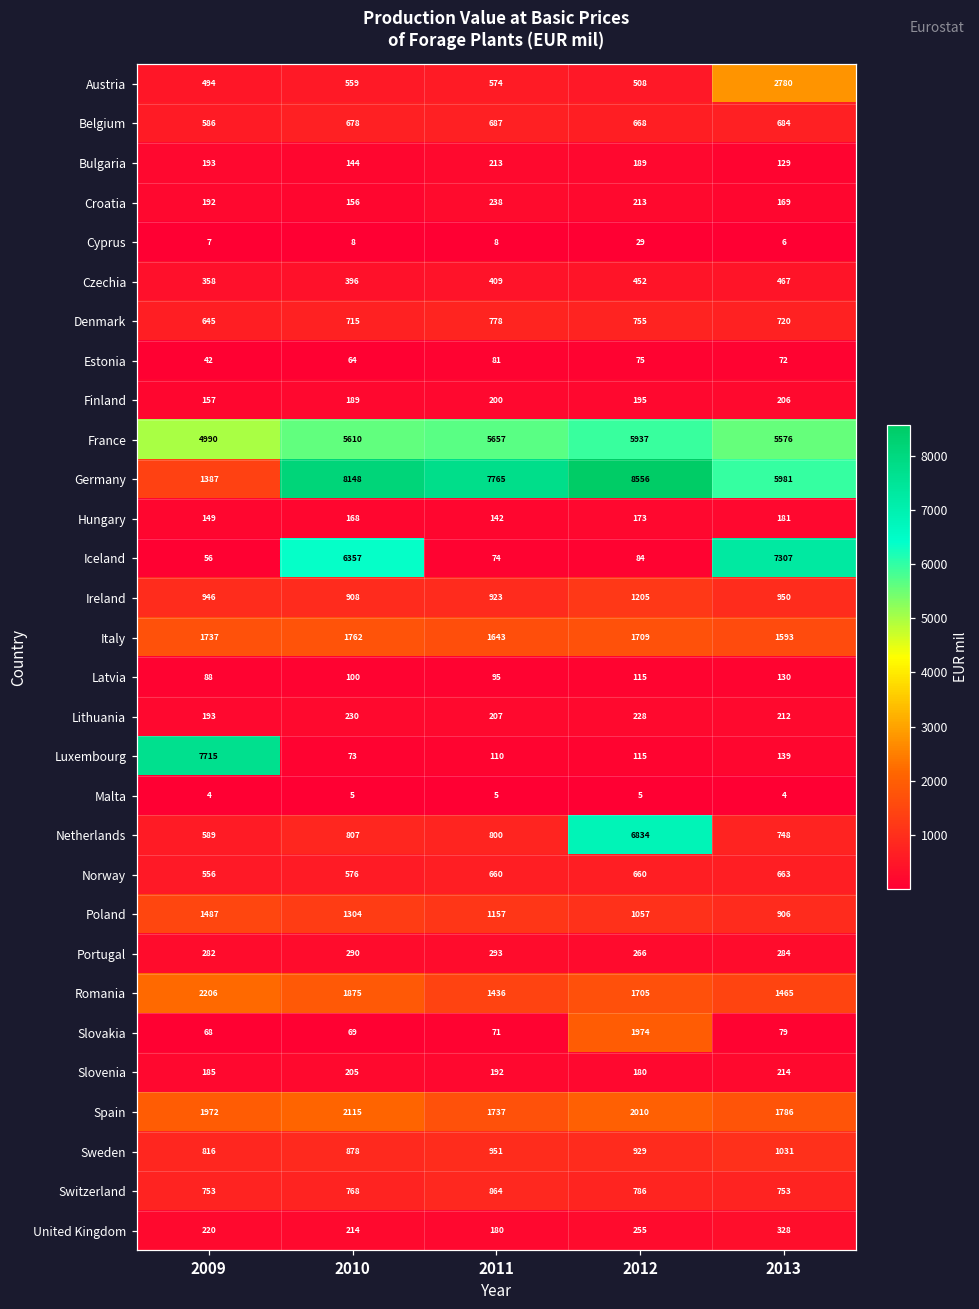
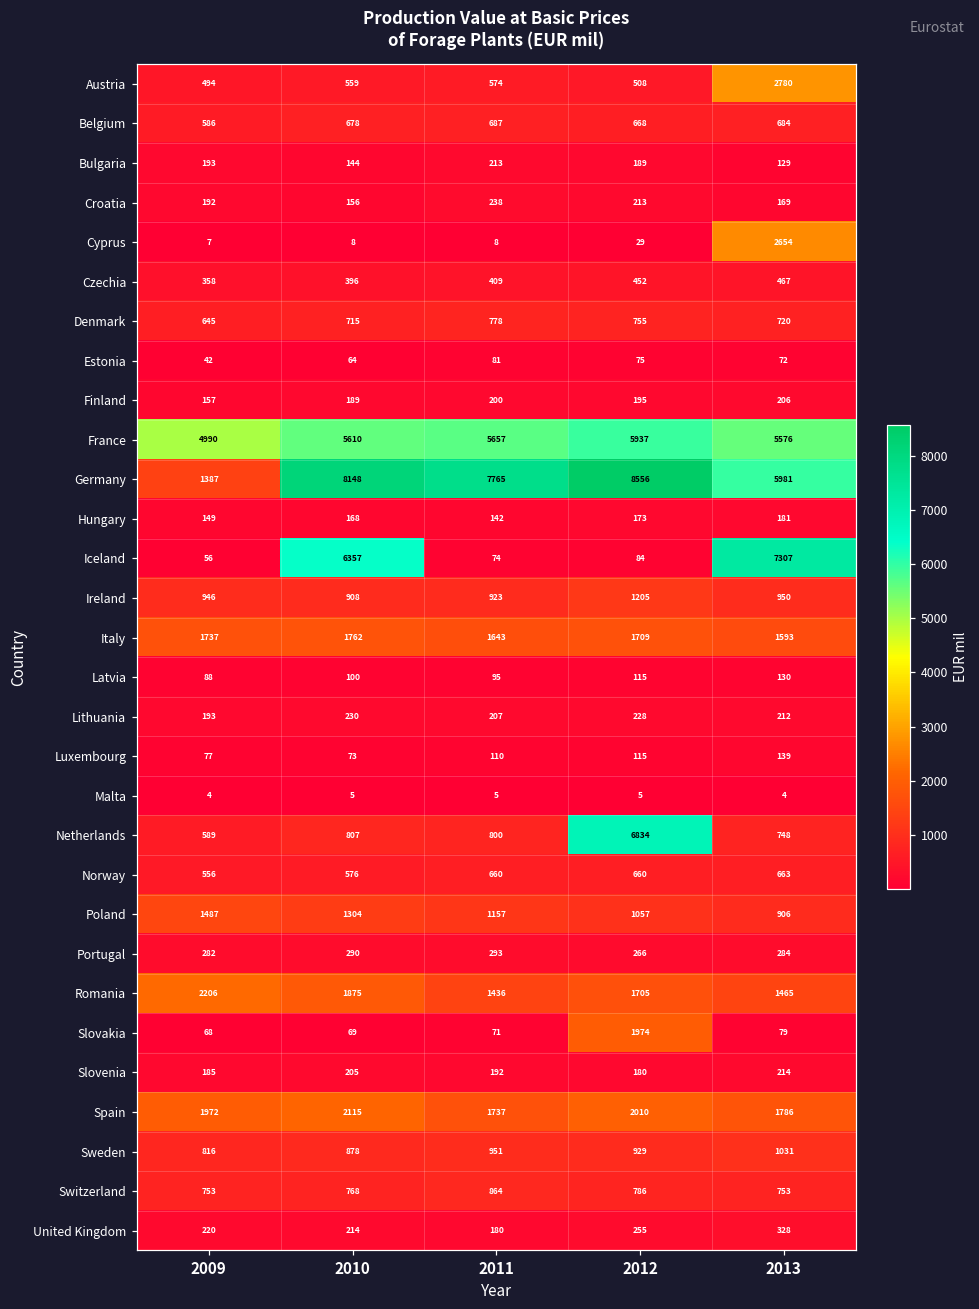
  {
    "Austria": {
      "2009": 494,
      "2010": 559,
      "2011": 574,
      "2012": 508,
      "2013": 2780
    },
    "Belgium": {
      "2009": 586,
      "2010": 678,
      "2011": 687,
      "2012": 668,
      "2013": 684
    },
    "Bulgaria": {
      "2009": 193,
      "2010": 144,
      "2011": 213,
      "2012": 189,
      "2013": 129
    },
    "Croatia": {
      "2009": 192,
      "2010": 156,
      "2011": 238,
      "2012": 213,
      "2013": 169
    },
    "Cyprus": {
      "2009": 7,
      "2010": 8,
      "2011": 8,
      "2012": 29,
-     "2013": 6
+     "2013": 2654
    },
    "Czechia": {
      "2009": 358,
      "2010": 396,
      "2011": 409,
      "2012": 452,
      "2013": 467
    },
    "Denmark": {
      "2009": 645,
      "2010": 715,
      "2011": 778,
      "2012": 755,
      "2013": 720
    },
    "Estonia": {
      "2009": 42,
      "2010": 64,
      "2011": 81,
      "2012": 75,
      "2013": 72
    },
    "Finland": {
      "2009": 157,
      "2010": 189,
      "2011": 200,
      "2012": 195,
      "2013": 206
    },
    "France": {
      "2009": 4990,
      "2010": 5610,
      "2011": 5657,
      "2012": 5937,
      "2013": 5576
    },
    "Germany": {
      "2009": 1387,
      "2010": 8148,
      "2011": 7765,
      "2012": 8556,
      "2013": 5981
    },
    "Hungary": {
      "2009": 149,
      "2010": 168,
      "2011": 142,
      "2012": 173,
      "2013": 181
    },
    "Iceland": {
      "2009": 56,
      "2010": 6357,
      "2011": 74,
      "2012": 84,
      "2013": 7307
    },
    "Ireland": {
      "2009": 946,
      "2010": 908,
      "2011": 923,
      "2012": 1205,
      "2013": 950
    },
    "Italy": {
      "2009": 1737,
      "2010": 1762,
      "2011": 1643,
      "2012": 1709,
      "2013": 1593
    },
    "Latvia": {
      "2009": 88,
      "2010": 100,
      "2011": 95,
      "2012": 115,
      "2013": 130
    },
    "Lithuania": {
      "2009": 193,
      "2010": 230,
      "2011": 207,
      "2012": 228,
      "2013": 212
    },
    "Luxembourg": {
-     "2009": 7715,
+     "2009": 77,
      "2010": 73,
      "2011": 110,
      "2012": 115,
      "2013": 139
    },
    "Malta": {
      "2009": 4,
      "2010": 5,
      "2011": 5,
      "2012": 5,
      "2013": 4
    },
    "Netherlands": {
      "2009": 589,
      "2010": 807,
      "2011": 800,
      "2012": 6834,
      "2013": 748
    },
    "Norway": {
      "2009": 556,
      "2010": 576,
      "2011": 660,
      "2012": 660,
      "2013": 663
    },
    "Poland": {
      "2009": 1487,
      "2010": 1304,
      "2011": 1157,
      "2012": 1057,
      "2013": 906
    },
    "Portugal": {
      "2009": 282,
      "2010": 290,
      "2011": 293,
      "2012": 266,
      "2013": 284
    },
    "Romania": {
      "2009": 2206,
      "2010": 1875,
      "2011": 1436,
      "2012": 1705,
      "2013": 1465
    },
    "Slovakia": {
      "2009": 68,
      "2010": 69,
      "2011": 71,
      "2012": 1974,
      "2013": 79
    },
    "Slovenia": {
      "2009": 185,
      "2010": 205,
      "2011": 192,
      "2012": 180,
      "2013": 214
    },
    "Spain": {
      "2009": 1972,
      "2010": 2115,
      "2011": 1737,
      "2012": 2010,
      "2013": 1786
    },
    "Sweden": {
      "2009": 816,
      "2010": 878,
      "2011": 951,
      "2012": 929,
      "2013": 1031
    },
    "Switzerland": {
      "2009": 753,
      "2010": 768,
      "2011": 864,
      "2012": 786,
      "2013": 753
    },
    "United Kingdom": {
      "2009": 220,
      "2010": 214,
      "2011": 180,
      "2012": 255,
      "2013": 328
    }
  }
